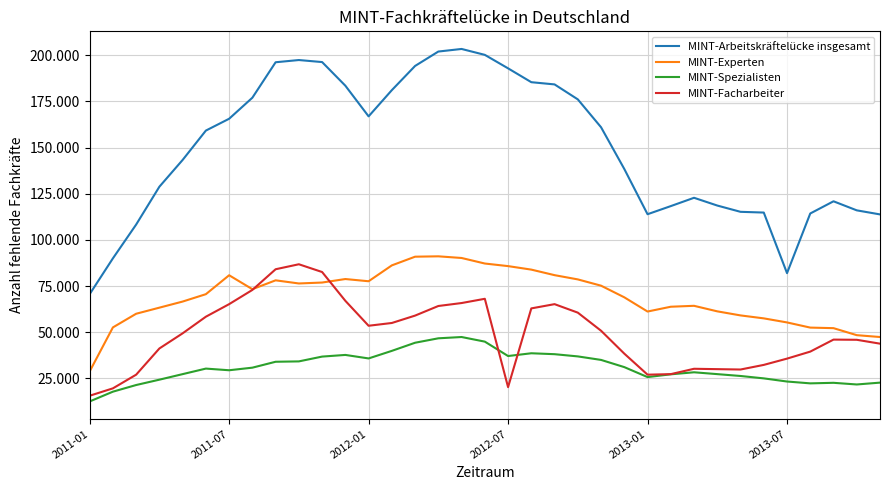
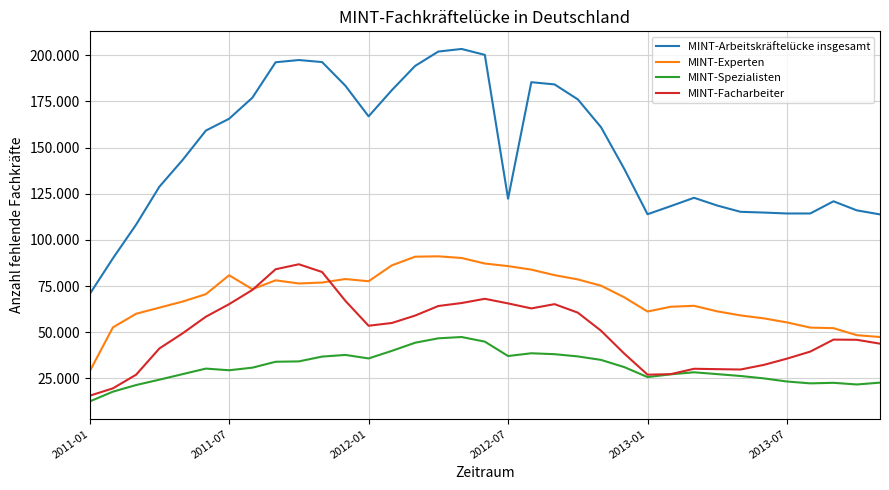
  {
    "MINT-Arbeitskräftelücke insgesamt": {
      "2011-01": 71,
      "2011-07": 166,
      "2012-01": 167,
-     "2012-07": 193,
+     "2012-07": 122,
      "2013-01": 114,
-     "2013-07": 82
+     "2013-07": 114
    },
    "MINT-Experten": {
      "2011-01": 29,
      "2011-07": 81,
      "2012-01": 78,
      "2012-07": 86,
      "2013-01": 61,
      "2013-07": 55
    },
    "MINT-Spezialisten": {
      "2011-01": 13,
      "2011-07": 29,
      "2012-01": 36,
      "2012-07": 37,
      "2013-07": 23
    },
    "MINT-Facharbeiter": {
      "2011-01": 16,
      "2011-07": 65,
      "2012-01": 54,
-     "2012-07": 20,
+     "2012-07": 66,
      "2013-07": 36
    }
  }
